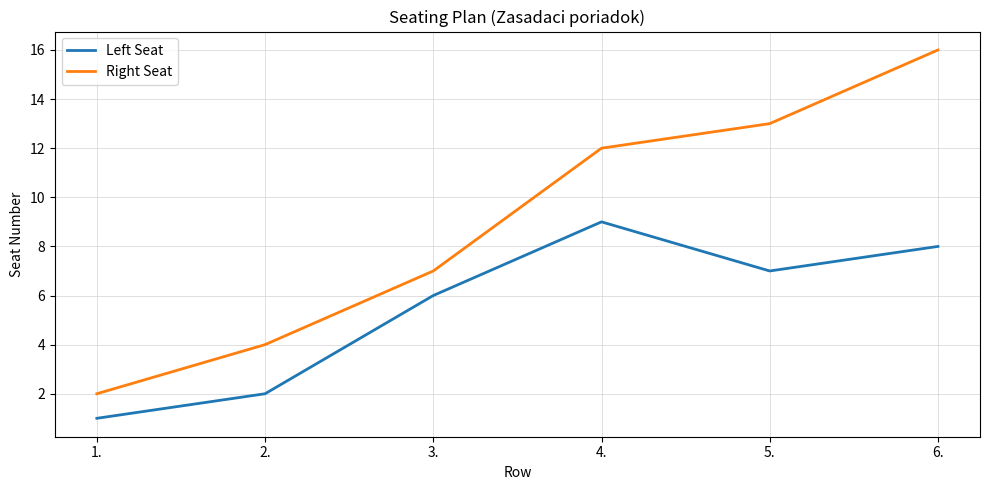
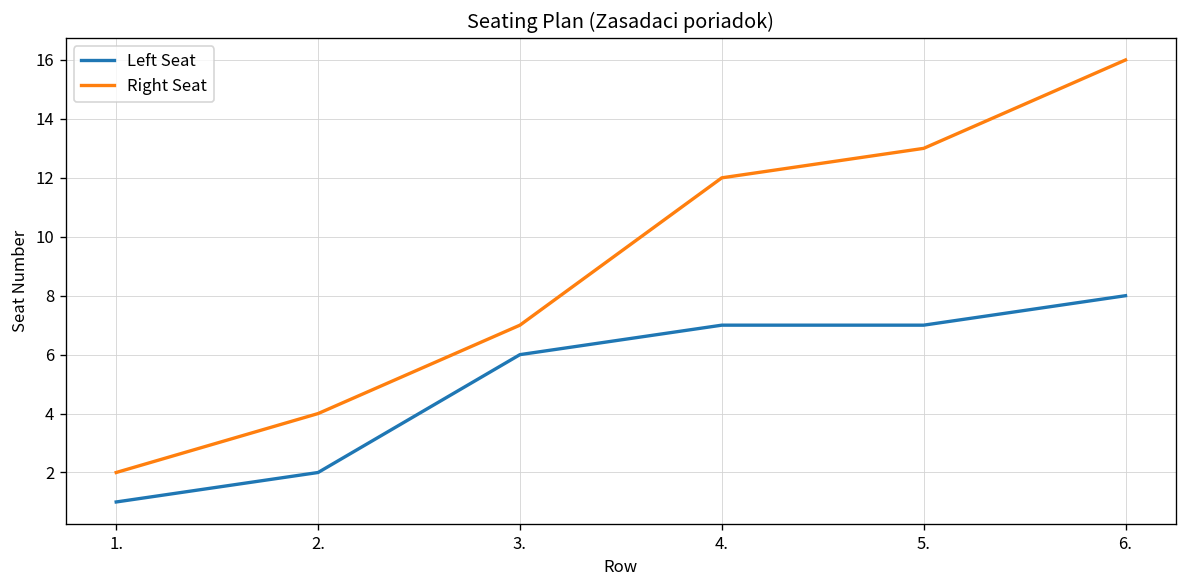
  {
    "Left Seat": {
      "1.": 1,
      "2.": 2,
      "3.": 6,
-     "4.": 9,
+     "4.": 7,
      "5.": 7,
      "6.": 8
    },
    "Right Seat": {
      "1.": 2,
      "2.": 4,
      "3.": 7,
      "4.": 12,
      "5.": 13,
      "6.": 16
    }
  }
